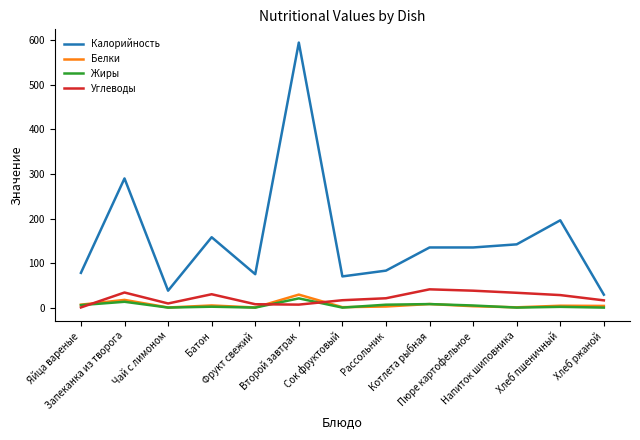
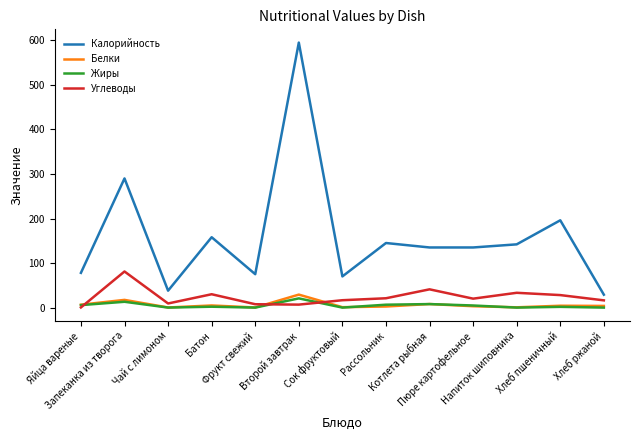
  {
    "Калорийность": {
      "Яйца вареные": 80,
      "Запеканка из творога": 290,
      "Чай с лимоном": 40,
      "Батон": 160,
      "Фрукт свежий": 80,
      "Второй завтрак": 600,
      "Сок фруктовый": 70,
-     "Рассольник": 80,
+     "Рассольник": 150,
      "Котлета рыбная": 140,
      "Пюре картофельное": 140,
      "Напиток шиповника": 140,
      "Хлеб пшеничный": 200,
      "Хлеб ржаной": 30
    },
    "Белки": {
      "Второй завтрак": 30
    },
    "Жиры": {
      "Второй завтрак": 20
    },
    "Углеводы": {
-     "Запеканка из творога": 30,
+     "Запеканка из творога": 80,
      "Чай с лимоном": 10,
      "Батон": 30,
      "Фрукт свежий": 10,
      "Второй завтрак": 10,
      "Сок фруктовый": 20,
      "Рассольник": 20,
      "Котлета рыбная": 40,
-     "Пюре картофельное": 40,
+     "Пюре картофельное": 20,
      "Напиток шиповника": 30,
      "Хлеб пшеничный": 30,
      "Хлеб ржаной": 20
    }
  }
